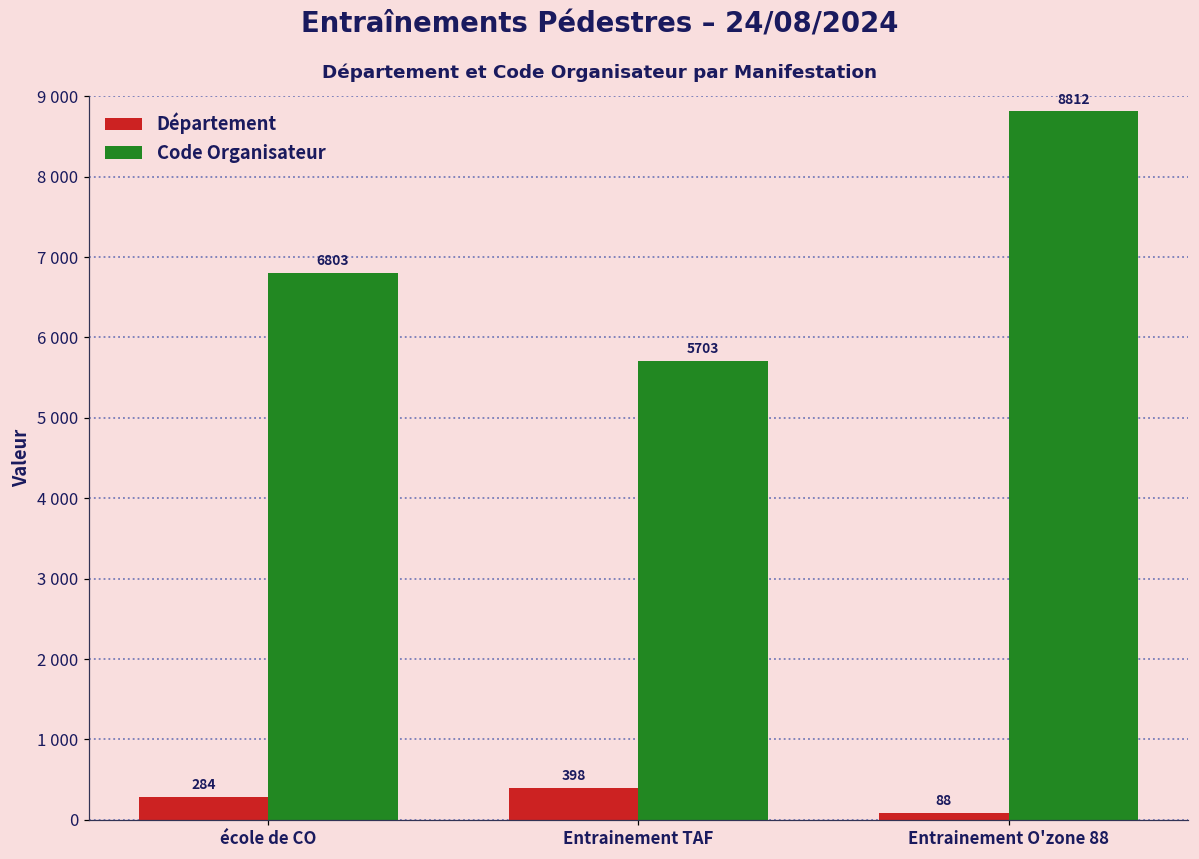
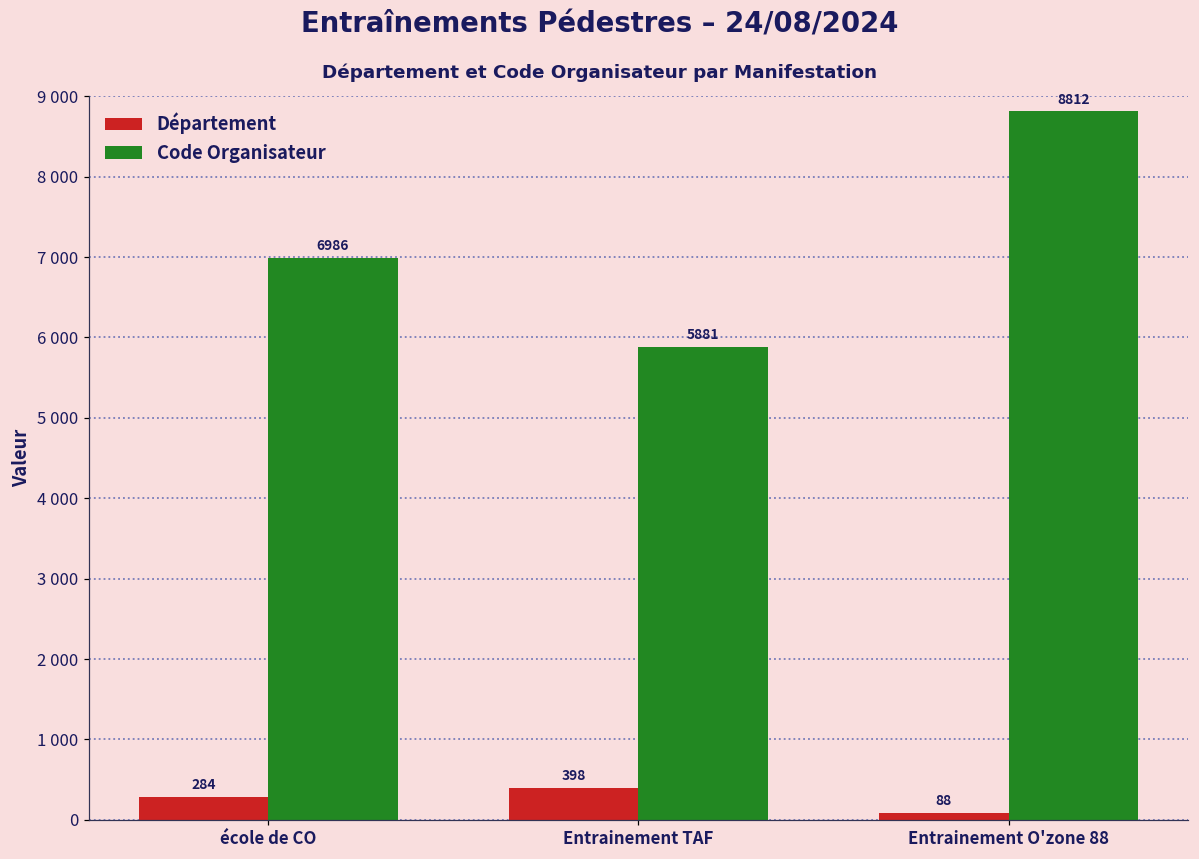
  {
    "Département": {
      "école de CO": 284,
      "Entrainement TAF": 398,
      "Entrainement O'zone 88": 88
    },
    "Code Organisateur": {
-     "école de CO": 6803,
-     "Entrainement TAF": 5703,
+     "école de CO": 6986,
+     "Entrainement TAF": 5881,
      "Entrainement O'zone 88": 8812
    }
  }
